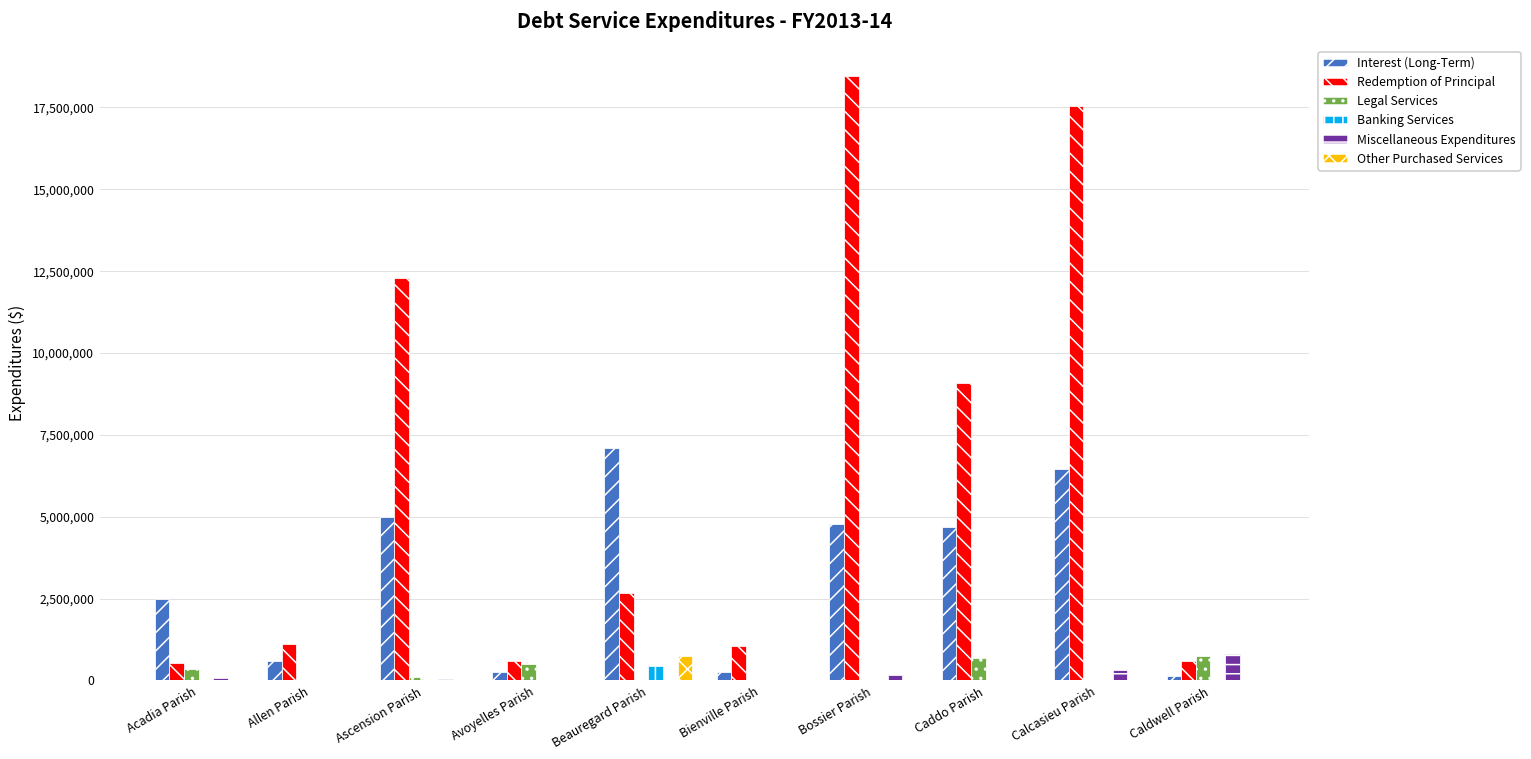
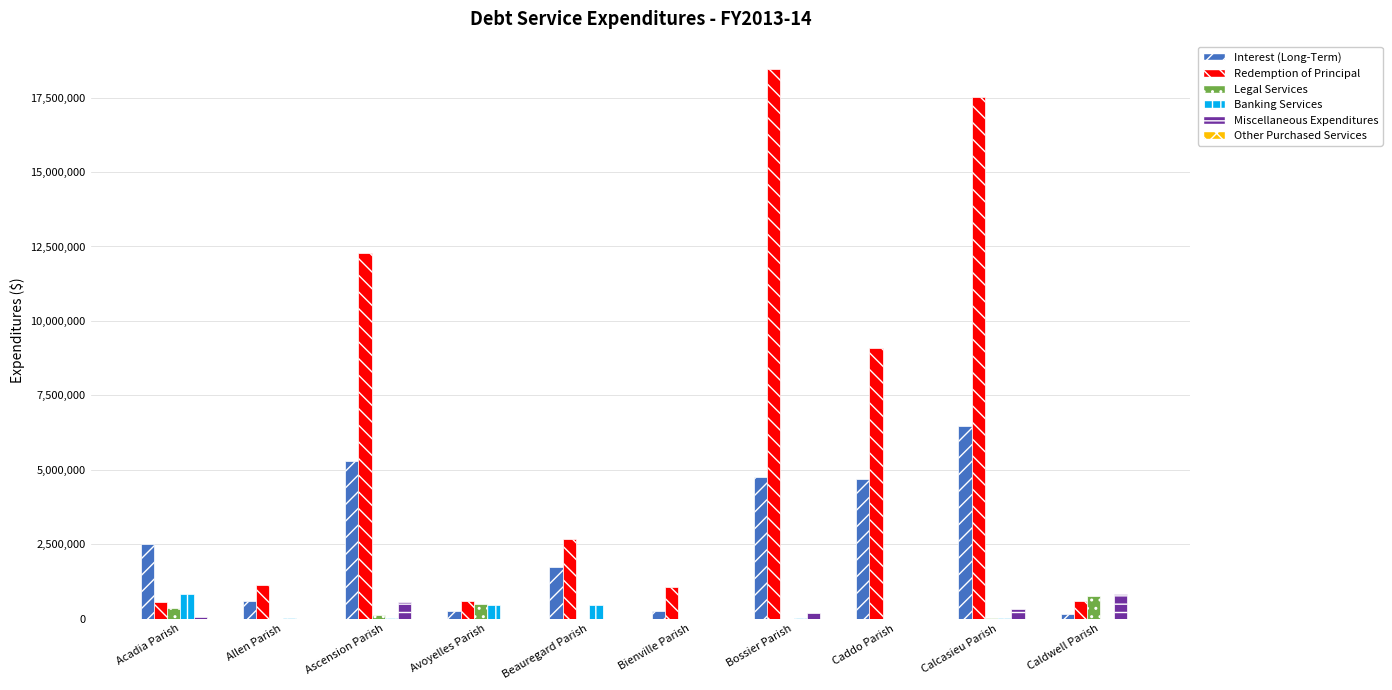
  {
    "Interest (Long-Term)": {
      "Acadia Parish": "2,500,000",
      "Allen Parish": "600,000",
-     "Ascension Parish": "5,000,000",
+     "Ascension Parish": "5,300,000",
      "Avoyelles Parish": "200,000",
-     "Beauregard Parish": "7,100,000",
+     "Beauregard Parish": "1,700,000",
      "Bienville Parish": "300,000",
      "Bossier Parish": "4,800,000",
      "Caddo Parish": "4,700,000",
      "Calcasieu Parish": "6,500,000",
      "Caldwell Parish": "100,000"
    },
    "Redemption of Principal": {
      "Acadia Parish": "500,000",
      "Allen Parish": "1,100,000",
      "Ascension Parish": "12,300,000",
      "Avoyelles Parish": "600,000",
      "Beauregard Parish": "2,700,000",
      "Bienville Parish": "1,000,000",
      "Bossier Parish": "18,500,000",
      "Caddo Parish": "9,100,000",
      "Calcasieu Parish": "17,500,000",
      "Caldwell Parish": "600,000"
    },
    "Legal Services": {
      "Acadia Parish": "400,000",
      "Allen Parish": "0",
      "Ascension Parish": "100,000",
      "Avoyelles Parish": "500,000",
      "Beauregard Parish": "0",
      "Bienville Parish": "0",
      "Bossier Parish": "0",
-     "Caddo Parish": "700,000",
+     "Caddo Parish": "0",
      "Caldwell Parish": "800,000"
    },
    "Banking Services": {
-     "Acadia Parish": "0",
-     "Avoyelles Parish": "0",
+     "Acadia Parish": "800,000",
+     "Avoyelles Parish": "400,000",
      "Beauregard Parish": "400,000",
      "Caddo Parish": "0",
      "Caldwell Parish": "0"
    },
    "Miscellaneous Expenditures": {
-     "Ascension Parish": "100,000",
+     "Ascension Parish": "600,000",
      "Avoyelles Parish": "0",
      "Beauregard Parish": "0",
      "Bienville Parish": "0",
      "Bossier Parish": "200,000",
      "Caddo Parish": "0",
      "Calcasieu Parish": "300,000",
      "Caldwell Parish": "800,000"
    },
    "Other Purchased Services": {
      "Acadia Parish": "0",
      "Allen Parish": "0",
-     "Beauregard Parish": "700,000",
+     "Beauregard Parish": "0",
      "Bienville Parish": "0",
      "Bossier Parish": "0",
      "Caddo Parish": "0",
      "Calcasieu Parish": "0",
      "Caldwell Parish": "0"
    }
  }
